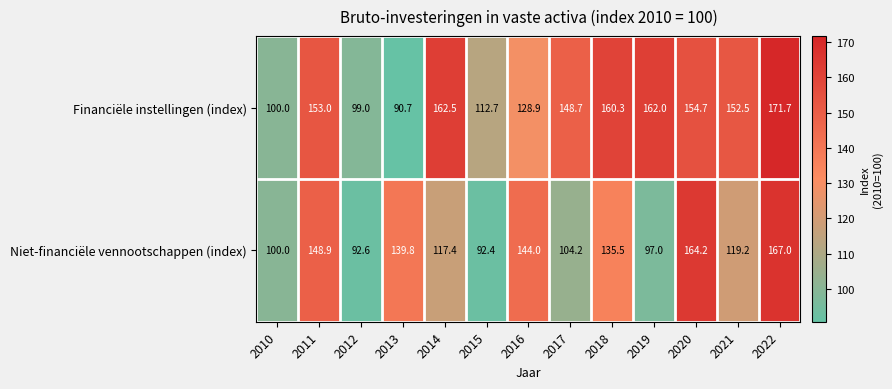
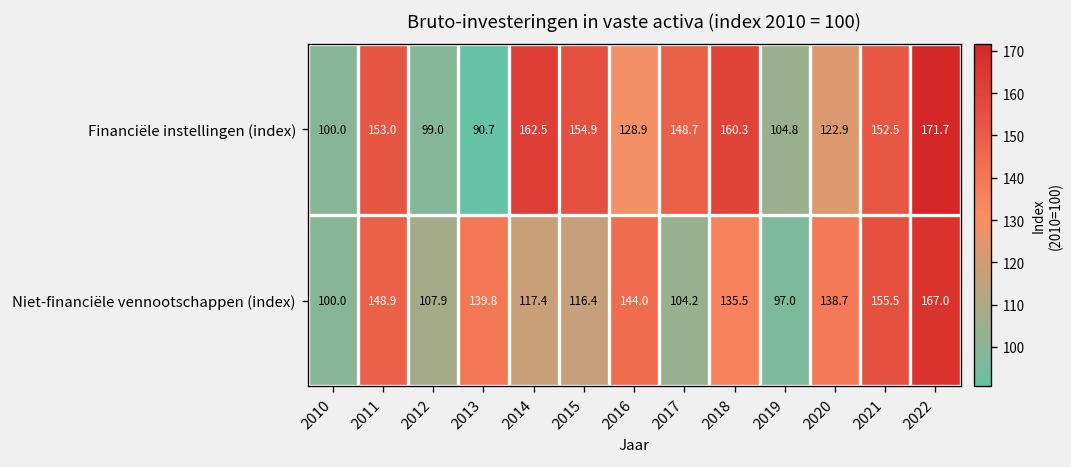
  {
    "Financiële instellingen (index)": {
      "2010": 100.0,
      "2011": 153.0,
      "2012": 99.0,
      "2013": 90.7,
      "2014": 162.5,
-     "2015": 112.7,
+     "2015": 154.9,
      "2016": 128.9,
      "2017": 148.7,
      "2018": 160.3,
-     "2019": 162.0,
-     "2020": 154.7,
+     "2019": 104.8,
+     "2020": 122.9,
      "2021": 152.5,
      "2022": 171.7
    },
    "Niet-financiële vennootschappen (index)": {
      "2010": 100.0,
      "2011": 148.9,
-     "2012": 92.6,
+     "2012": 107.9,
      "2013": 139.8,
      "2014": 117.4,
-     "2015": 92.4,
+     "2015": 116.4,
      "2016": 144.0,
      "2017": 104.2,
      "2018": 135.5,
      "2019": 97.0,
-     "2020": 164.2,
-     "2021": 119.2,
+     "2020": 138.7,
+     "2021": 155.5,
      "2022": 167.0
    }
  }
